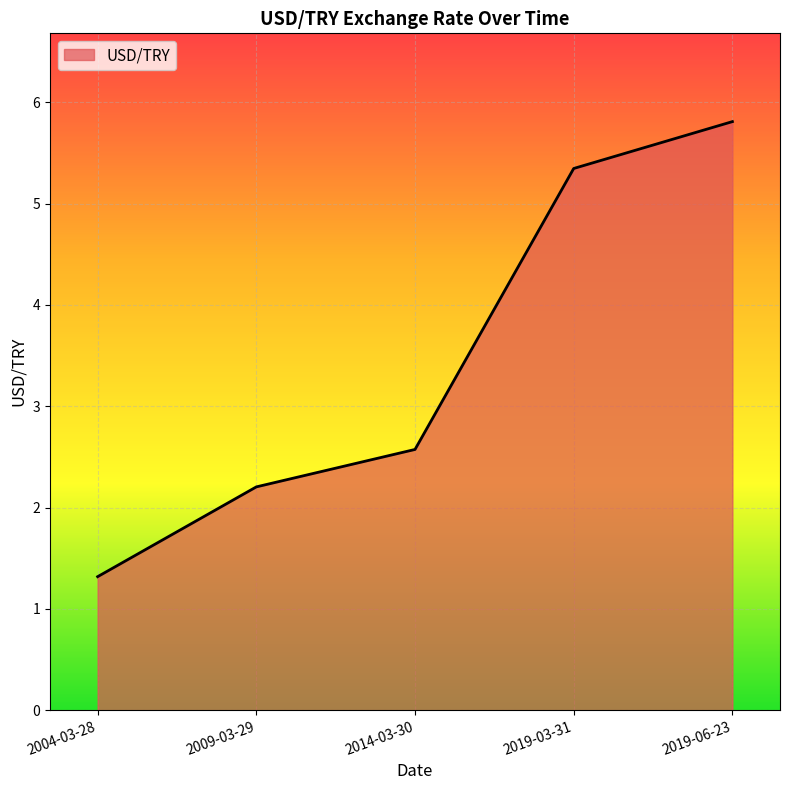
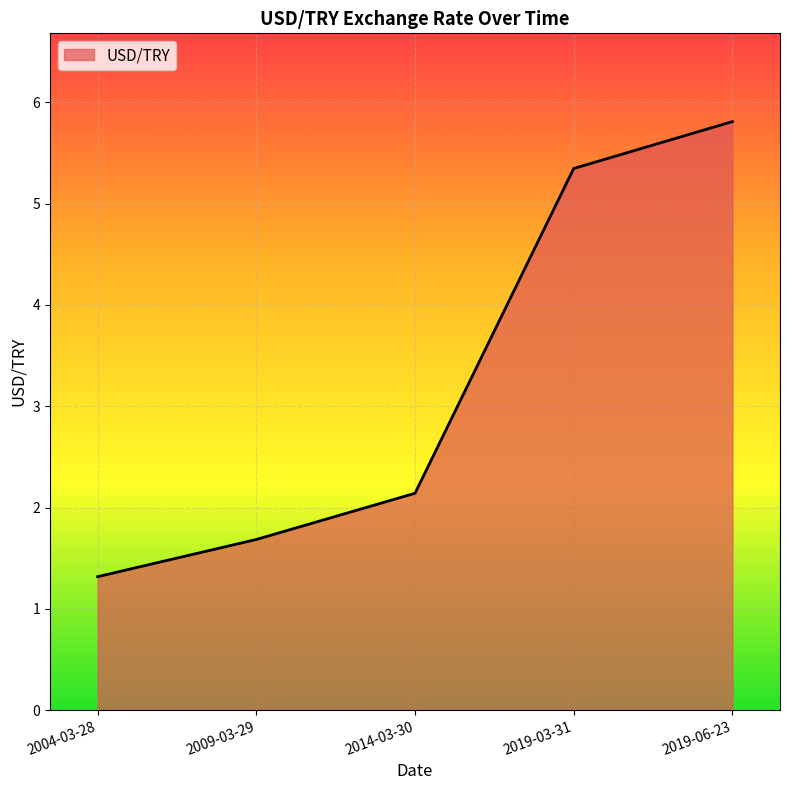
  {
    "2004-03-28": 1.32,
-   "2009-03-29": 2.20,
-   "2014-03-30": 2.57,
+   "2009-03-29": 1.68,
+   "2014-03-30": 2.14,
    "2019-03-31": 5.35,
    "2019-06-23": 5.81
  }
